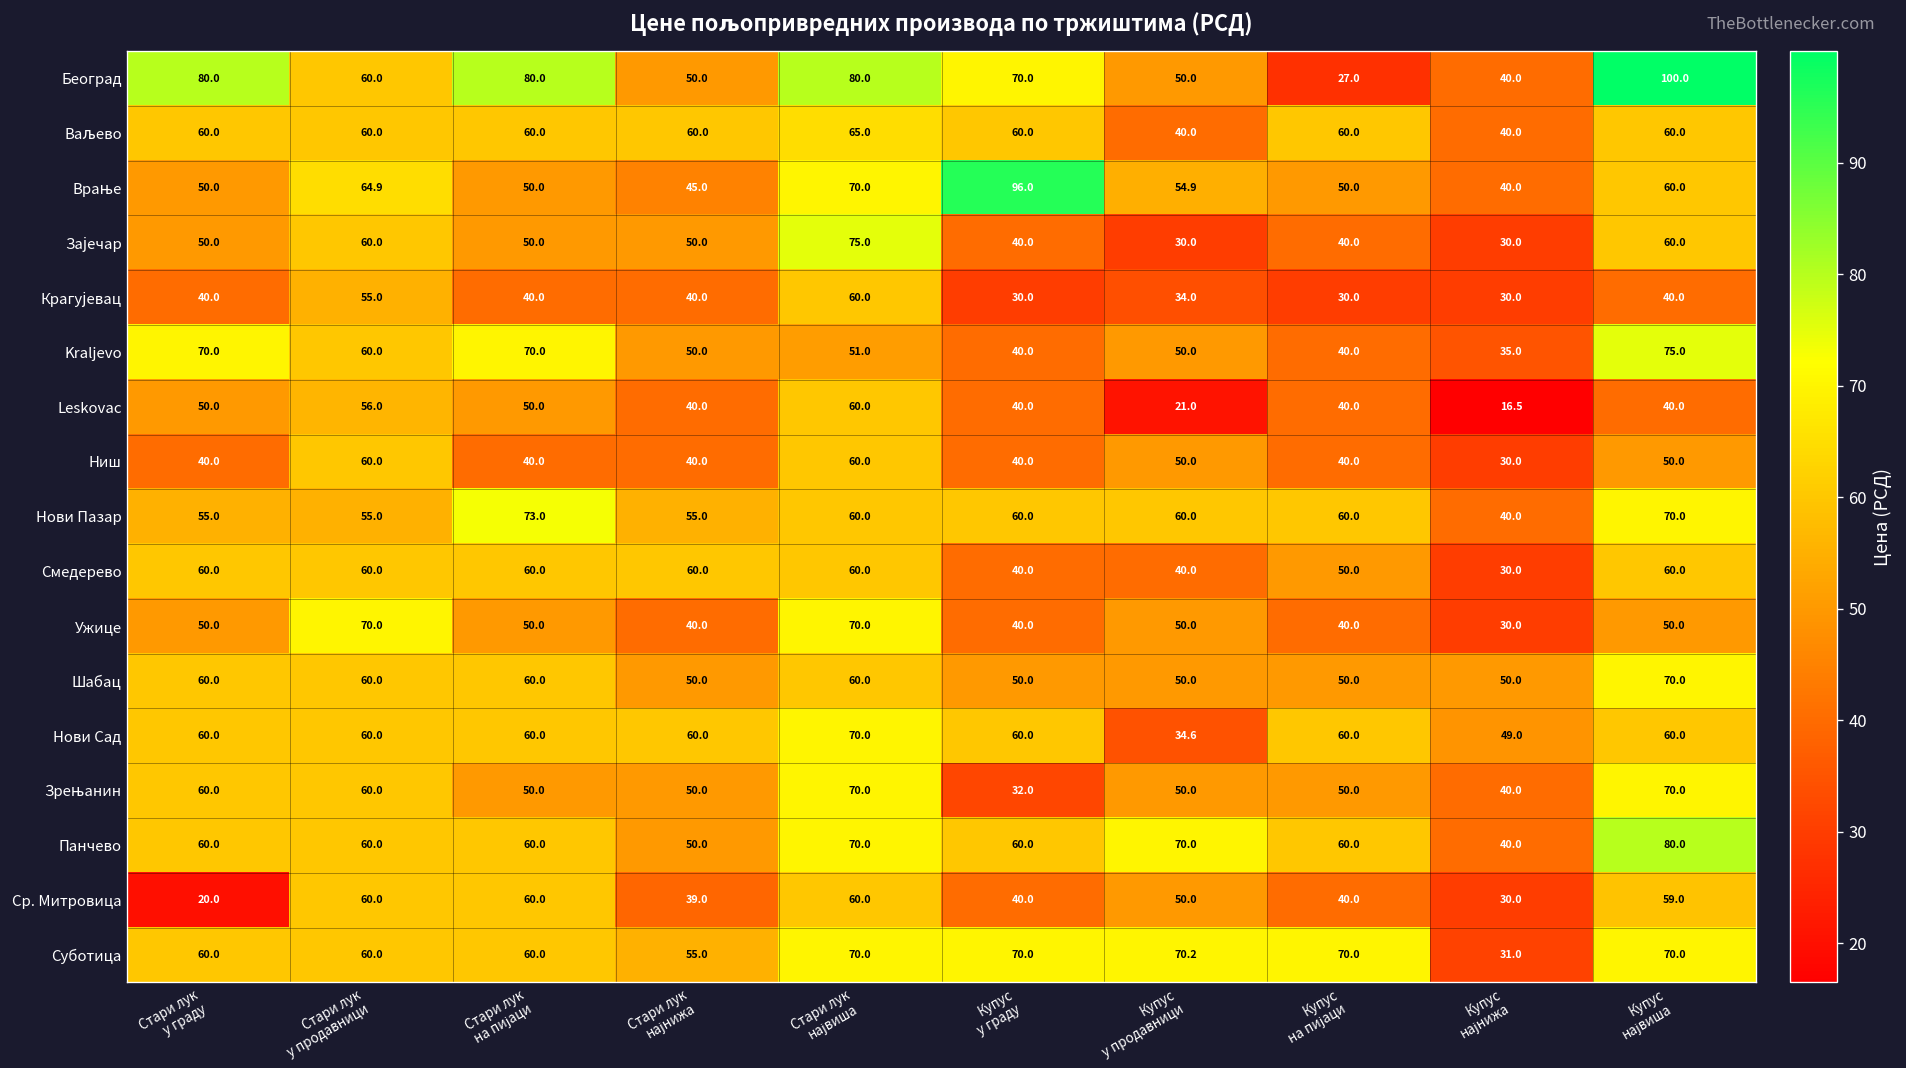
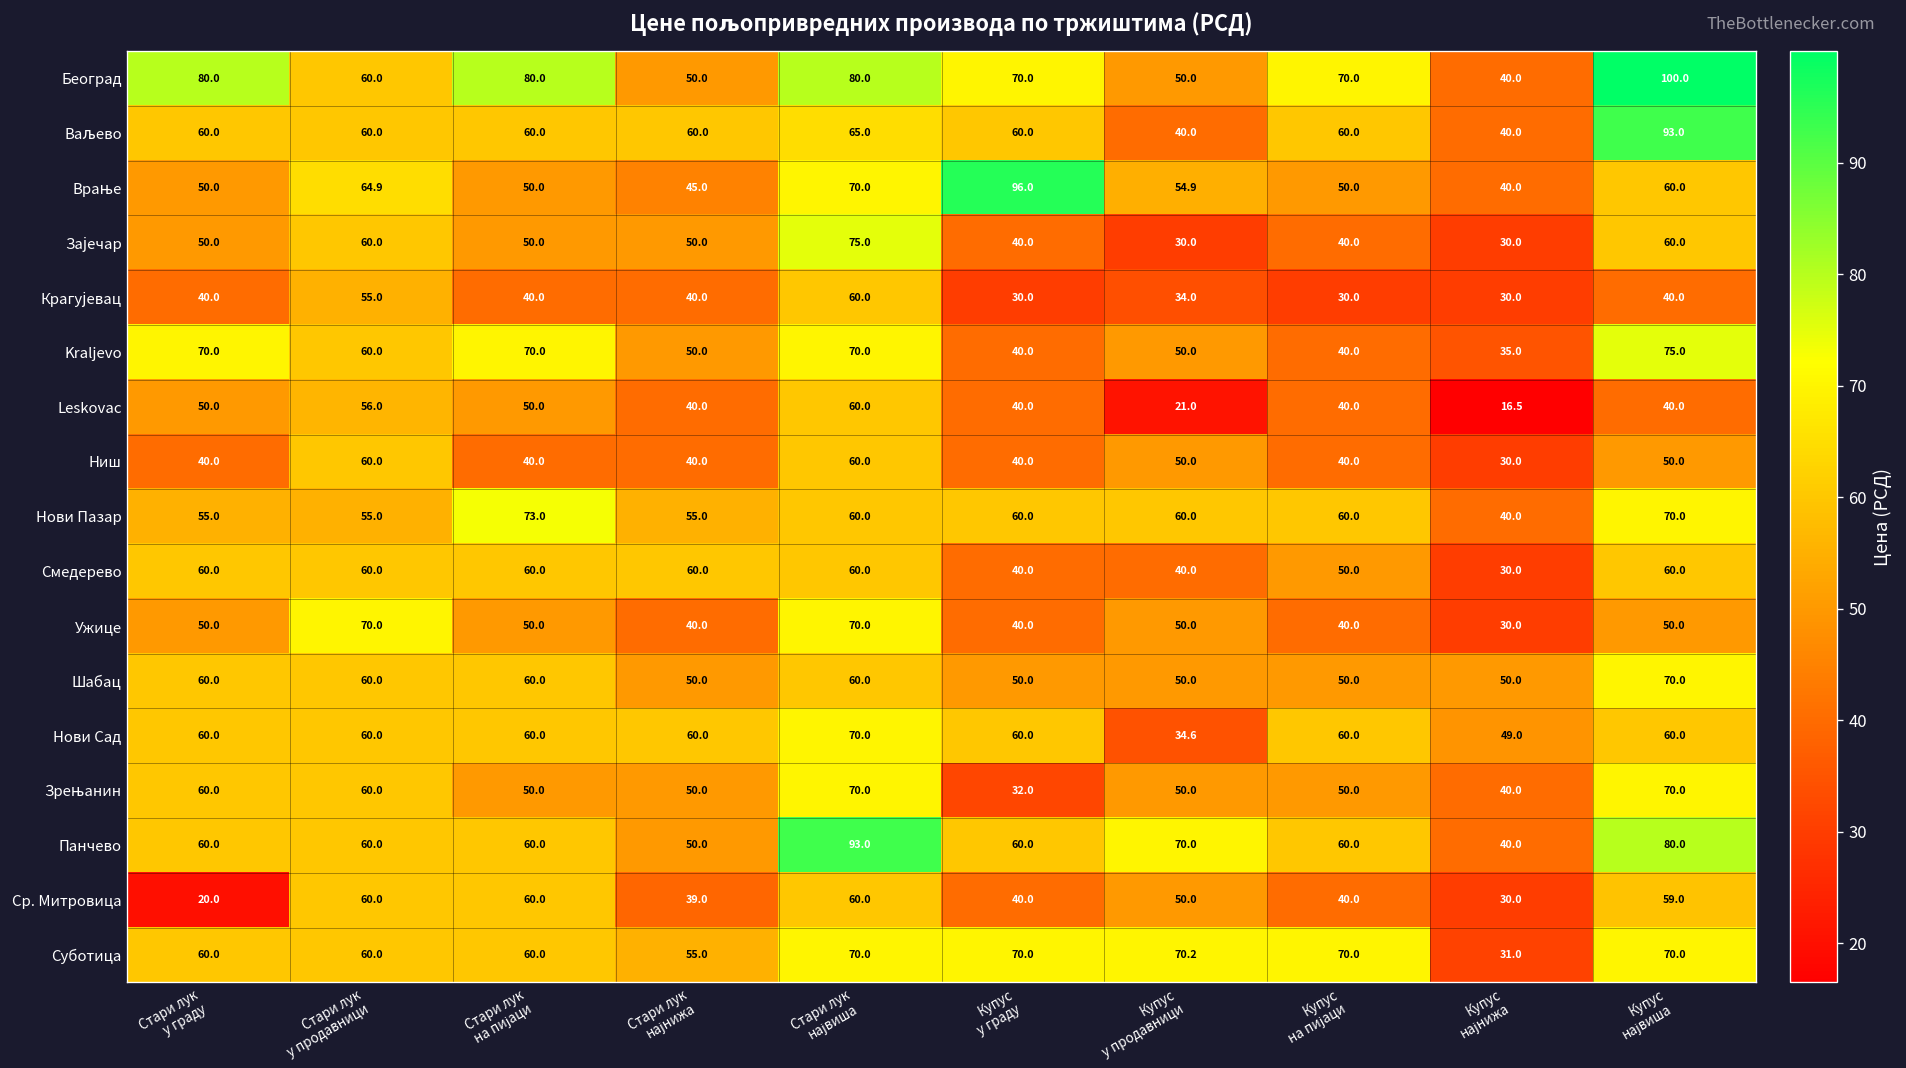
  {
    "Београд": {
      "Стари лук у граду": 80.0,
      "Стари лук у продавници": 60.0,
      "Стари лук на пијаци": 80.0,
      "Стари лук најнижа": 50.0,
      "Стари лук највиша": 80.0,
      "Купус у граду": 70.0,
      "Купус у продавници": 50.0,
-     "Купус на пијаци": 27.0,
+     "Купус на пијаци": 70.0,
      "Купус најнижа": 40.0,
      "Купус највиша": 100.0
    },
    "Ваљево": {
      "Стари лук у граду": 60.0,
      "Стари лук у продавници": 60.0,
      "Стари лук на пијаци": 60.0,
      "Стари лук најнижа": 60.0,
      "Стари лук највиша": 65.0,
      "Купус у граду": 60.0,
      "Купус у продавници": 40.0,
      "Купус на пијаци": 60.0,
      "Купус најнижа": 40.0,
-     "Купус највиша": 60.0
+     "Купус највиша": 93.0
    },
    "Врање": {
      "Стари лук у граду": 50.0,
      "Стари лук у продавници": 64.9,
      "Стари лук на пијаци": 50.0,
      "Стари лук најнижа": 45.0,
      "Стари лук највиша": 70.0,
      "Купус у граду": 96.0,
      "Купус у продавници": 54.9,
      "Купус на пијаци": 50.0,
      "Купус најнижа": 40.0,
      "Купус највиша": 60.0
    },
    "Зајечар": {
      "Стари лук у граду": 50.0,
      "Стари лук у продавници": 60.0,
      "Стари лук на пијаци": 50.0,
      "Стари лук најнижа": 50.0,
      "Стари лук највиша": 75.0,
      "Купус у граду": 40.0,
      "Купус у продавници": 30.0,
      "Купус на пијаци": 40.0,
      "Купус најнижа": 30.0,
      "Купус највиша": 60.0
    },
    "Крагујевац": {
      "Стари лук у граду": 40.0,
      "Стари лук у продавници": 55.0,
      "Стари лук на пијаци": 40.0,
      "Стари лук најнижа": 40.0,
      "Стари лук највиша": 60.0,
      "Купус у граду": 30.0,
      "Купус у продавници": 34.0,
      "Купус на пијаци": 30.0,
      "Купус најнижа": 30.0,
      "Купус највиша": 40.0
    },
    "Kraljevo": {
      "Стари лук у граду": 70.0,
      "Стари лук у продавници": 60.0,
      "Стари лук на пијаци": 70.0,
      "Стари лук најнижа": 50.0,
-     "Стари лук највиша": 51.0,
+     "Стари лук највиша": 70.0,
      "Купус у граду": 40.0,
      "Купус у продавници": 50.0,
      "Купус на пијаци": 40.0,
      "Купус најнижа": 35.0,
      "Купус највиша": 75.0
    },
    "Leskovac": {
      "Стари лук у граду": 50.0,
      "Стари лук у продавници": 56.0,
      "Стари лук на пијаци": 50.0,
      "Стари лук најнижа": 40.0,
      "Стари лук највиша": 60.0,
      "Купус у граду": 40.0,
      "Купус у продавници": 21.0,
      "Купус на пијаци": 40.0,
      "Купус најнижа": 16.5,
      "Купус највиша": 40.0
    },
    "Ниш": {
      "Стари лук у граду": 40.0,
      "Стари лук у продавници": 60.0,
      "Стари лук на пијаци": 40.0,
      "Стари лук најнижа": 40.0,
      "Стари лук највиша": 60.0,
      "Купус у граду": 40.0,
      "Купус у продавници": 50.0,
      "Купус на пијаци": 40.0,
      "Купус најнижа": 30.0,
      "Купус највиша": 50.0
    },
    "Нови Пазар": {
      "Стари лук у граду": 55.0,
      "Стари лук у продавници": 55.0,
      "Стари лук на пијаци": 73.0,
      "Стари лук најнижа": 55.0,
      "Стари лук највиша": 60.0,
      "Купус у граду": 60.0,
      "Купус у продавници": 60.0,
      "Купус на пијаци": 60.0,
      "Купус најнижа": 40.0,
      "Купус највиша": 70.0
    },
    "Смедерево": {
      "Стари лук у граду": 60.0,
      "Стари лук у продавници": 60.0,
      "Стари лук на пијаци": 60.0,
      "Стари лук најнижа": 60.0,
      "Стари лук највиша": 60.0,
      "Купус у граду": 40.0,
      "Купус у продавници": 40.0,
      "Купус на пијаци": 50.0,
      "Купус најнижа": 30.0,
      "Купус највиша": 60.0
    },
    "Ужице": {
      "Стари лук у граду": 50.0,
      "Стари лук у продавници": 70.0,
      "Стари лук на пијаци": 50.0,
      "Стари лук најнижа": 40.0,
      "Стари лук највиша": 70.0,
      "Купус у граду": 40.0,
      "Купус у продавници": 50.0,
      "Купус на пијаци": 40.0,
      "Купус најнижа": 30.0,
      "Купус највиша": 50.0
    },
    "Шабац": {
      "Стари лук у граду": 60.0,
      "Стари лук у продавници": 60.0,
      "Стари лук на пијаци": 60.0,
      "Стари лук најнижа": 50.0,
      "Стари лук највиша": 60.0,
      "Купус у граду": 50.0,
      "Купус у продавници": 50.0,
      "Купус на пијаци": 50.0,
      "Купус најнижа": 50.0,
      "Купус највиша": 70.0
    },
    "Нови Сад": {
      "Стари лук у граду": 60.0,
      "Стари лук у продавници": 60.0,
      "Стари лук на пијаци": 60.0,
      "Стари лук најнижа": 60.0,
      "Стари лук највиша": 70.0,
      "Купус у граду": 60.0,
      "Купус у продавници": 34.6,
      "Купус на пијаци": 60.0,
      "Купус најнижа": 49.0,
      "Купус највиша": 60.0
    },
    "Зрењанин": {
      "Стари лук у граду": 60.0,
      "Стари лук у продавници": 60.0,
      "Стари лук на пијаци": 50.0,
      "Стари лук најнижа": 50.0,
      "Стари лук највиша": 70.0,
      "Купус у граду": 32.0,
      "Купус у продавници": 50.0,
      "Купус на пијаци": 50.0,
      "Купус најнижа": 40.0,
      "Купус највиша": 70.0
    },
    "Панчево": {
      "Стари лук у граду": 60.0,
      "Стари лук у продавници": 60.0,
      "Стари лук на пијаци": 60.0,
      "Стари лук најнижа": 50.0,
-     "Стари лук највиша": 70.0,
+     "Стари лук највиша": 93.0,
      "Купус у граду": 60.0,
      "Купус у продавници": 70.0,
      "Купус на пијаци": 60.0,
      "Купус најнижа": 40.0,
      "Купус највиша": 80.0
    },
    "Ср. Митровица": {
      "Стари лук у граду": 20.0,
      "Стари лук у продавници": 60.0,
      "Стари лук на пијаци": 60.0,
      "Стари лук најнижа": 39.0,
      "Стари лук највиша": 60.0,
      "Купус у граду": 40.0,
      "Купус у продавници": 50.0,
      "Купус на пијаци": 40.0,
      "Купус најнижа": 30.0,
      "Купус највиша": 59.0
    },
    "Суботица": {
      "Стари лук у граду": 60.0,
      "Стари лук у продавници": 60.0,
      "Стари лук на пијаци": 60.0,
      "Стари лук најнижа": 55.0,
      "Стари лук највиша": 70.0,
      "Купус у граду": 70.0,
      "Купус у продавници": 70.2,
      "Купус на пијаци": 70.0,
      "Купус најнижа": 31.0,
      "Купус највиша": 70.0
    }
  }
